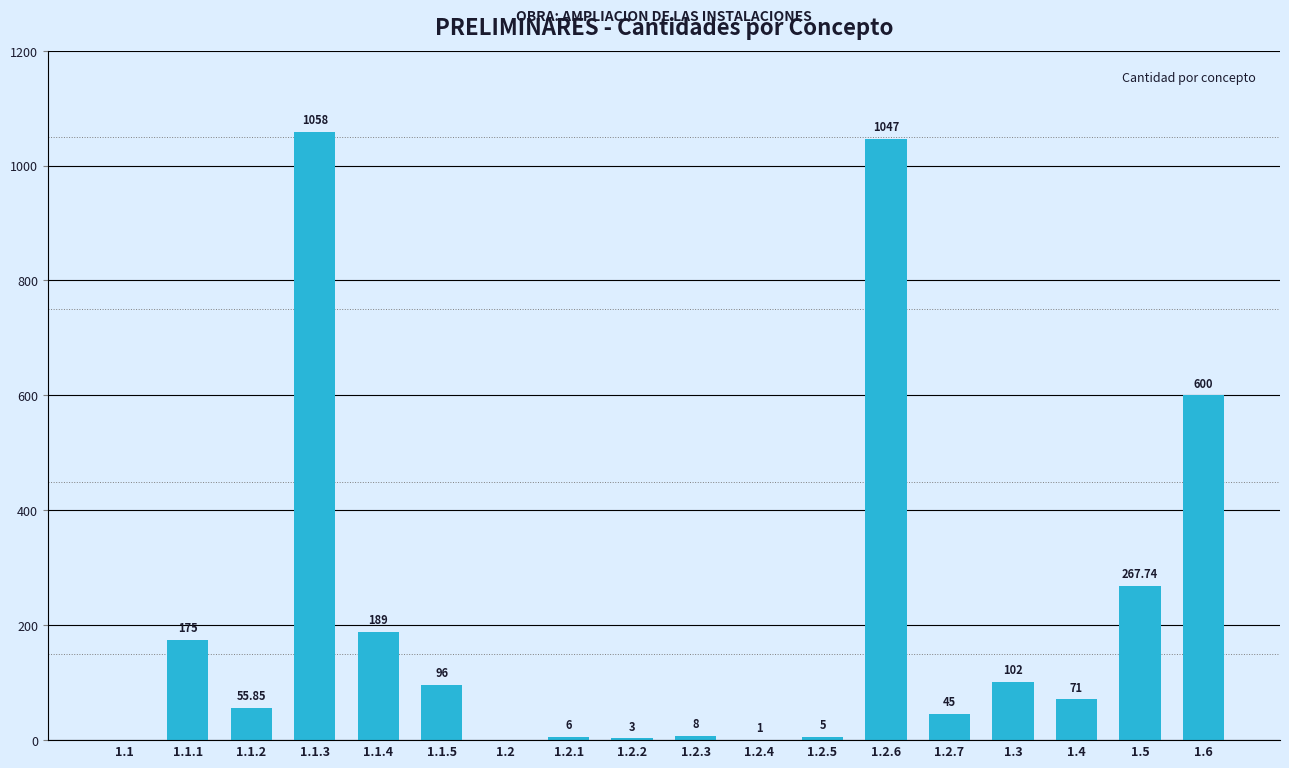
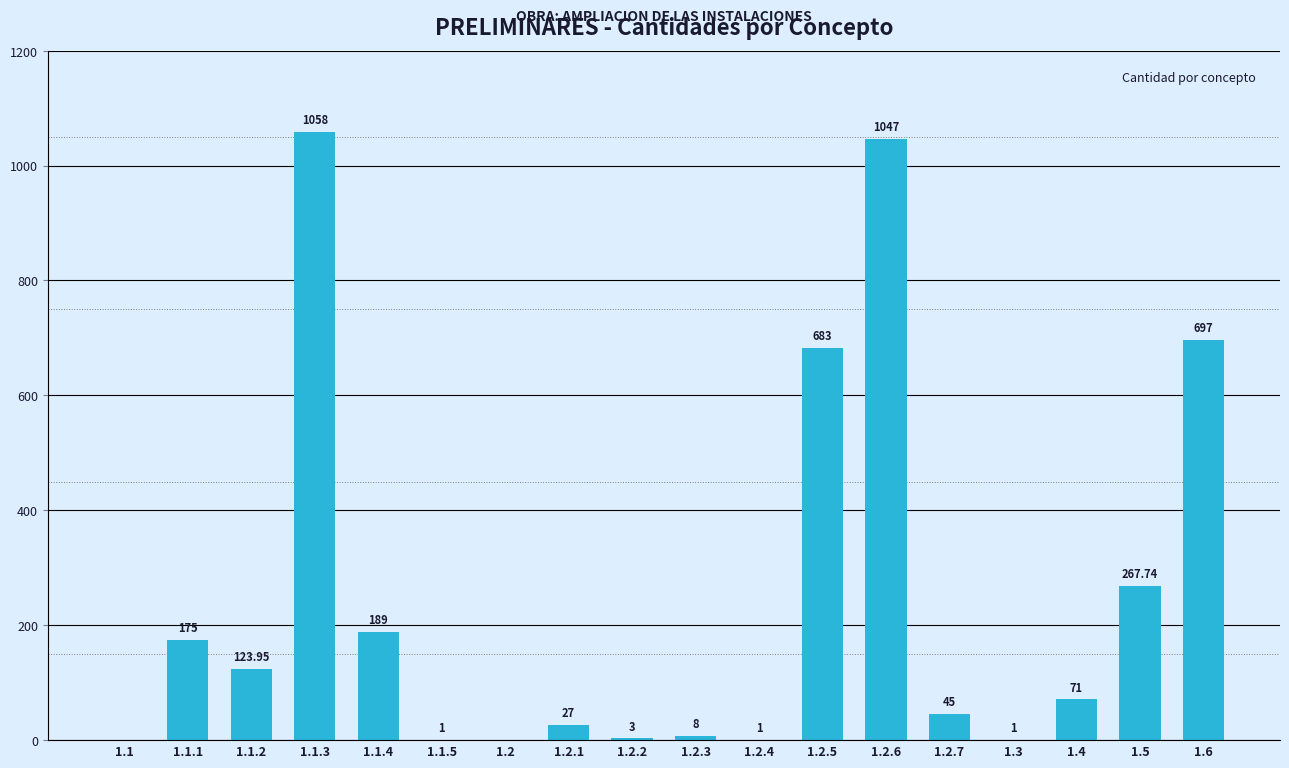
  {
    "1.1.1": 175,
-   "1.1.2": 55.85,
+   "1.1.2": 123.95,
    "1.1.3": 1058,
    "1.1.4": 189,
-   "1.1.5": 96,
-   "1.2.1": 6,
+   "1.1.5": 1,
+   "1.2.1": 27,
    "1.2.2": 3,
    "1.2.3": 8,
    "1.2.4": 1,
-   "1.2.5": 5,
+   "1.2.5": 683,
    "1.2.6": 1047,
    "1.2.7": 45,
-   "1.3": 102,
+   "1.3": 1,
    "1.4": 71,
    "1.5": 267.74,
-   "1.6": 600
+   "1.6": 697
  }
